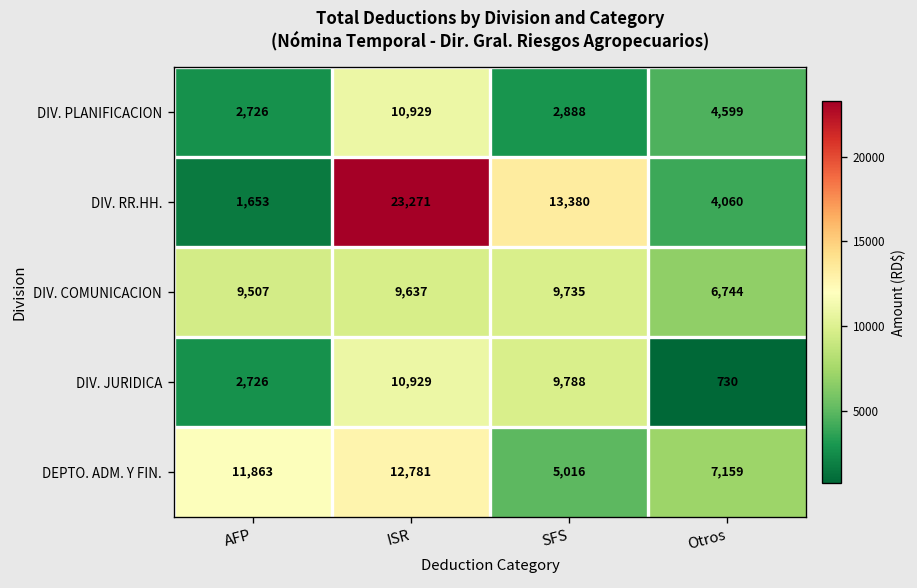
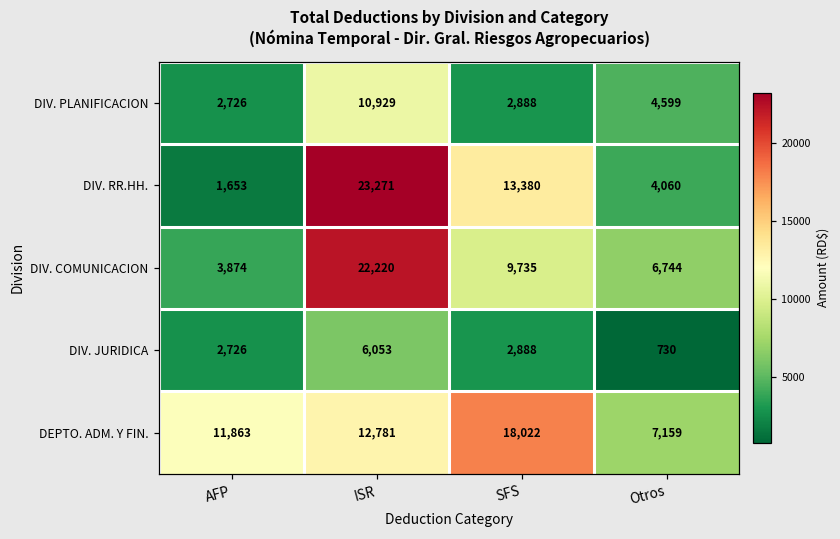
  {
    "DIV. PLANIFICACION": {
      "AFP": "2,726",
      "ISR": "10,929",
      "SFS": "2,888",
      "Otros": "4,599"
    },
    "DIV. RR.HH.": {
      "AFP": "1,653",
      "ISR": "23,271",
      "SFS": "13,380",
      "Otros": "4,060"
    },
    "DIV. COMUNICACION": {
-     "AFP": "9,507",
-     "ISR": "9,637",
+     "AFP": "3,874",
+     "ISR": "22,220",
      "SFS": "9,735",
      "Otros": "6,744"
    },
    "DIV. JURIDICA": {
      "AFP": "2,726",
-     "ISR": "10,929",
-     "SFS": "9,788",
+     "ISR": "6,053",
+     "SFS": "2,888",
      "Otros": "730"
    },
    "DEPTO. ADM. Y FIN.": {
      "AFP": "11,863",
      "ISR": "12,781",
-     "SFS": "5,016",
+     "SFS": "18,022",
      "Otros": "7,159"
    }
  }
